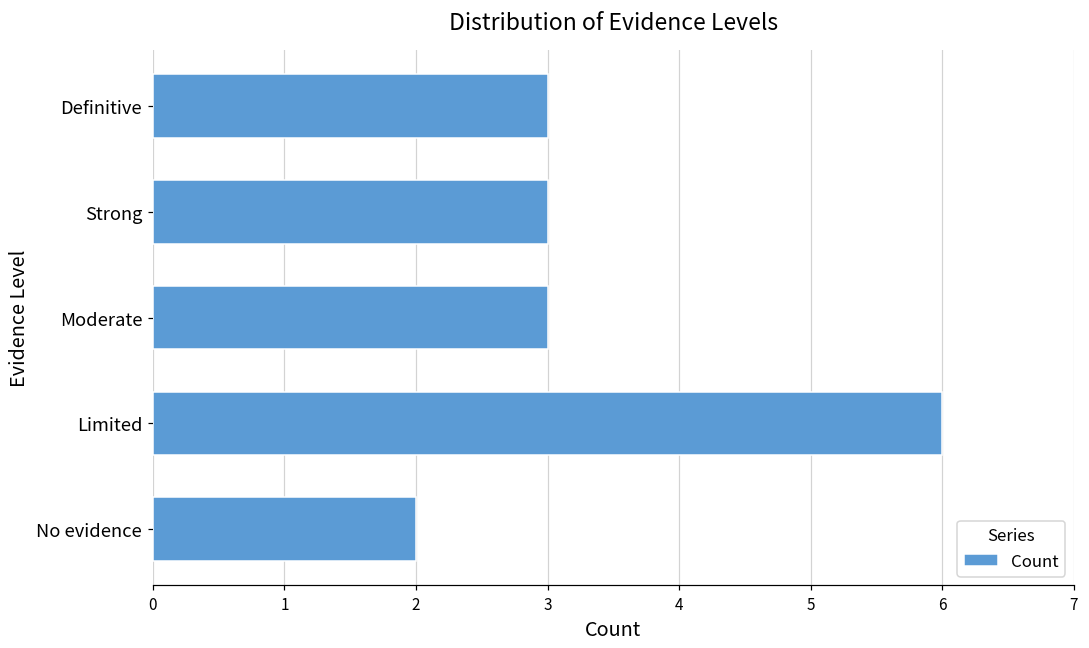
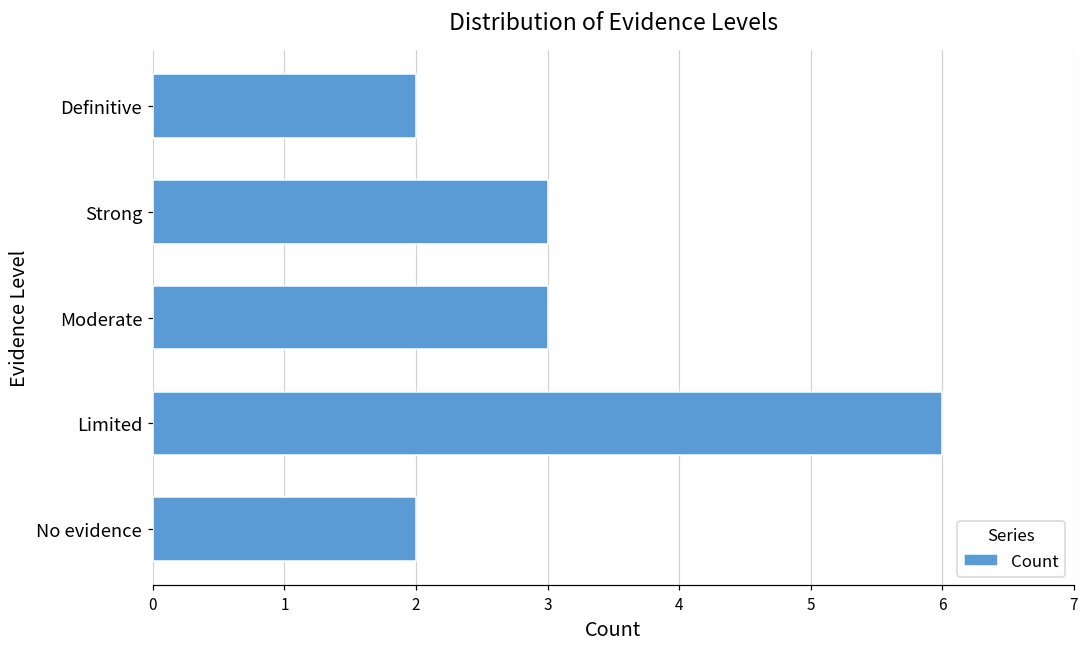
  {
-   "Definitive": 3,
+   "Definitive": 2,
    "Strong": 3,
    "Moderate": 3,
    "Limited": 6,
    "No evidence": 2
  }
